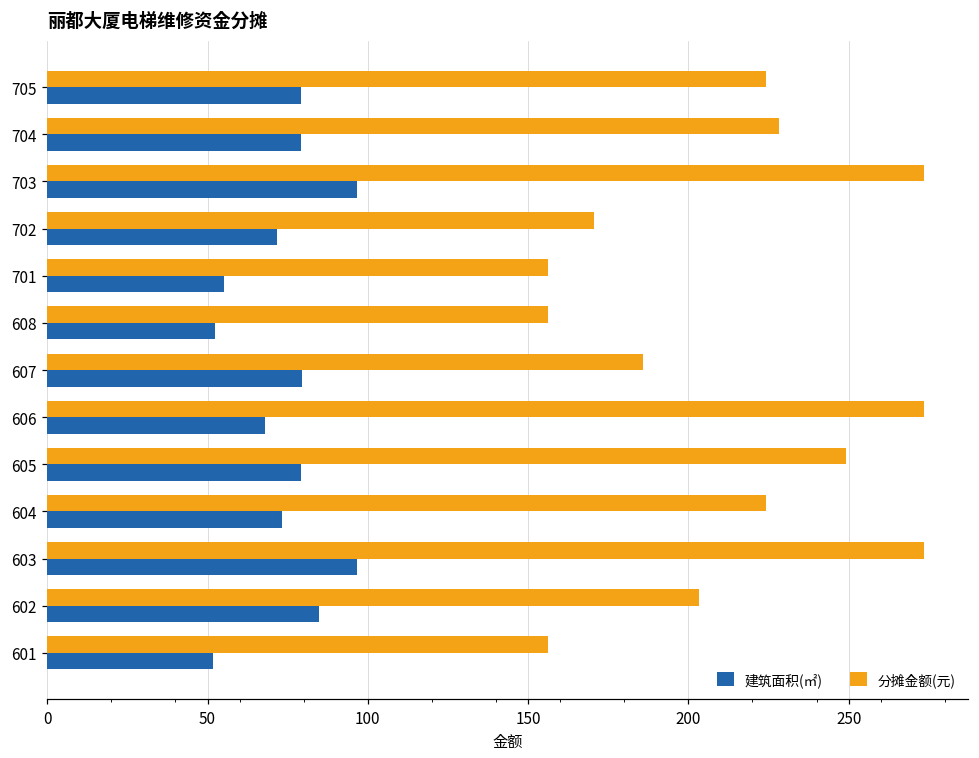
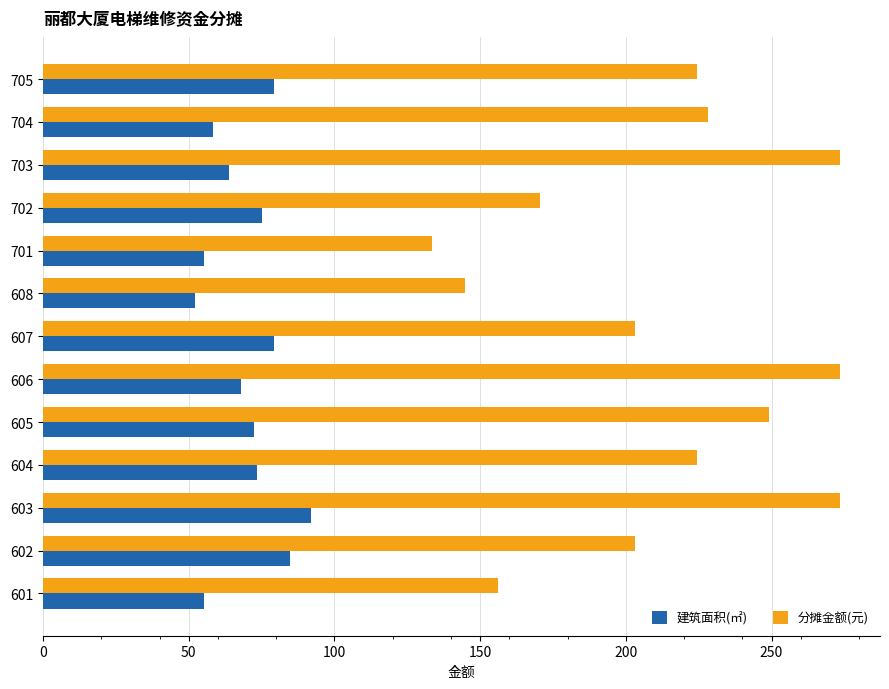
  {
    "建筑面积(㎡)": {
      "705": 79,
-     "704": 79,
-     "703": 96,
-     "702": 72,
+     "704": 58,
+     "703": 64,
+     "702": 75,
      "701": 55,
      "608": 52,
      "607": 79,
      "606": 68,
-     "605": 79,
+     "605": 72,
      "604": 73,
-     "603": 96,
+     "603": 92,
      "602": 85,
-     "601": 52
+     "601": 55
    },
    "分摊金额(元)": {
      "705": 224,
      "704": 228,
      "703": 274,
      "702": 171,
-     "701": 156,
-     "608": 156,
-     "607": 186,
+     "701": 133,
+     "608": 145,
+     "607": 203,
      "606": 274,
      "605": 249,
      "604": 224,
      "603": 274,
      "602": 203,
      "601": 156
    }
  }
